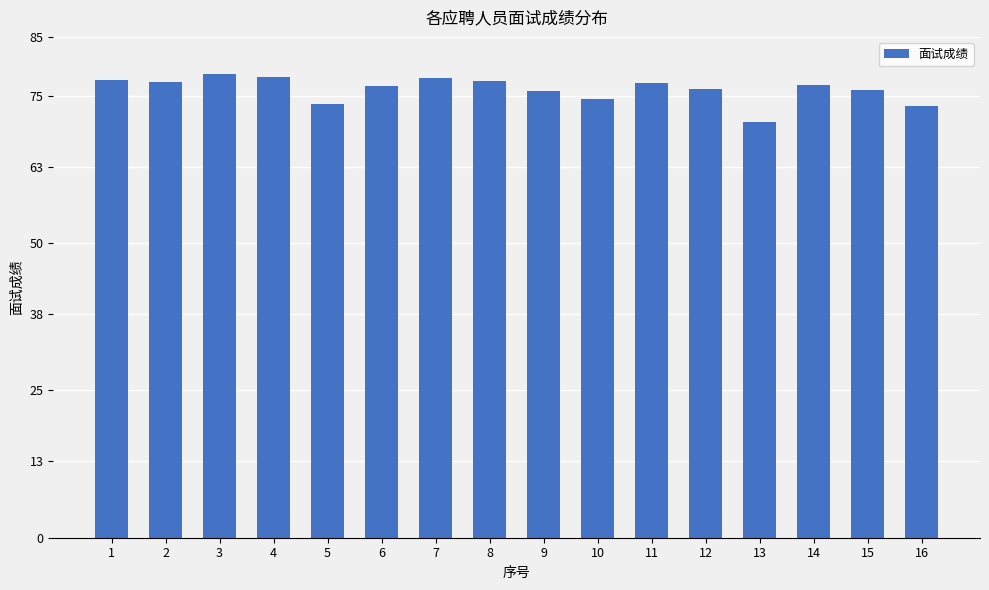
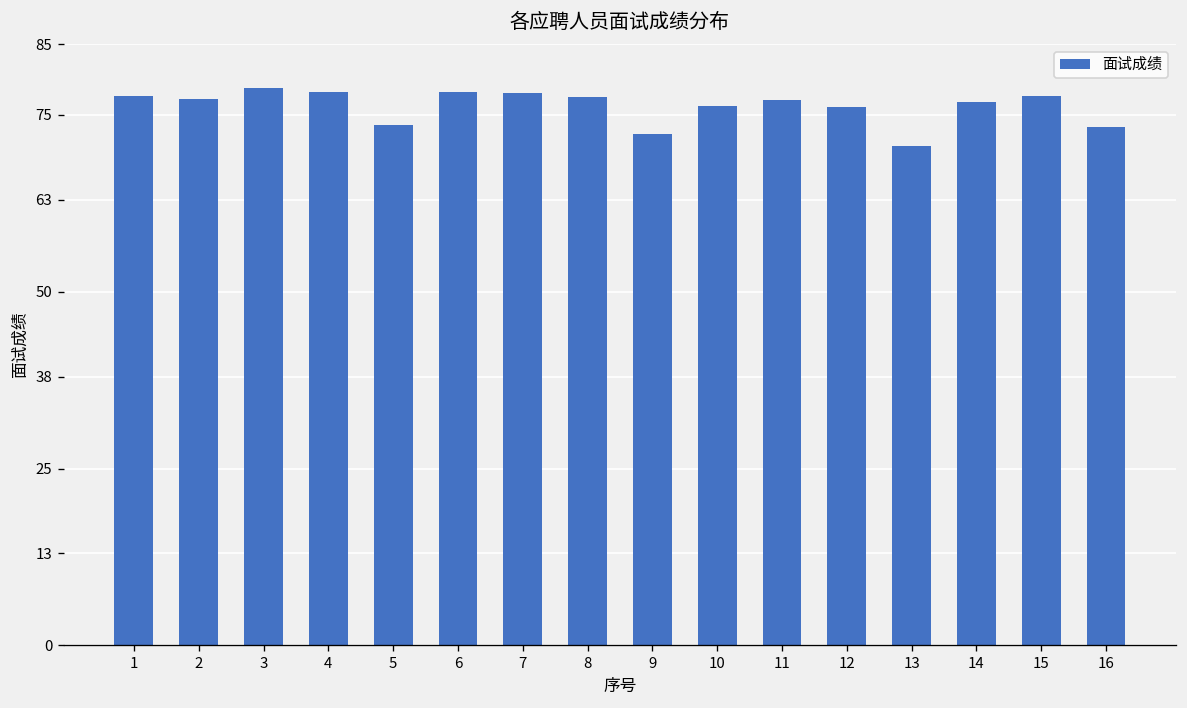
  {
    "1": 78,
    "2": 77,
    "3": 79,
    "4": 78,
    "5": 74,
-   "6": 77,
+   "6": 78,
    "7": 78,
    "8": 78,
-   "9": 76,
-   "10": 74,
+   "9": 72,
+   "10": 76,
    "11": 77,
    "12": 76,
    "13": 71,
    "14": 77,
-   "15": 76,
+   "15": 78,
    "16": 73
  }
